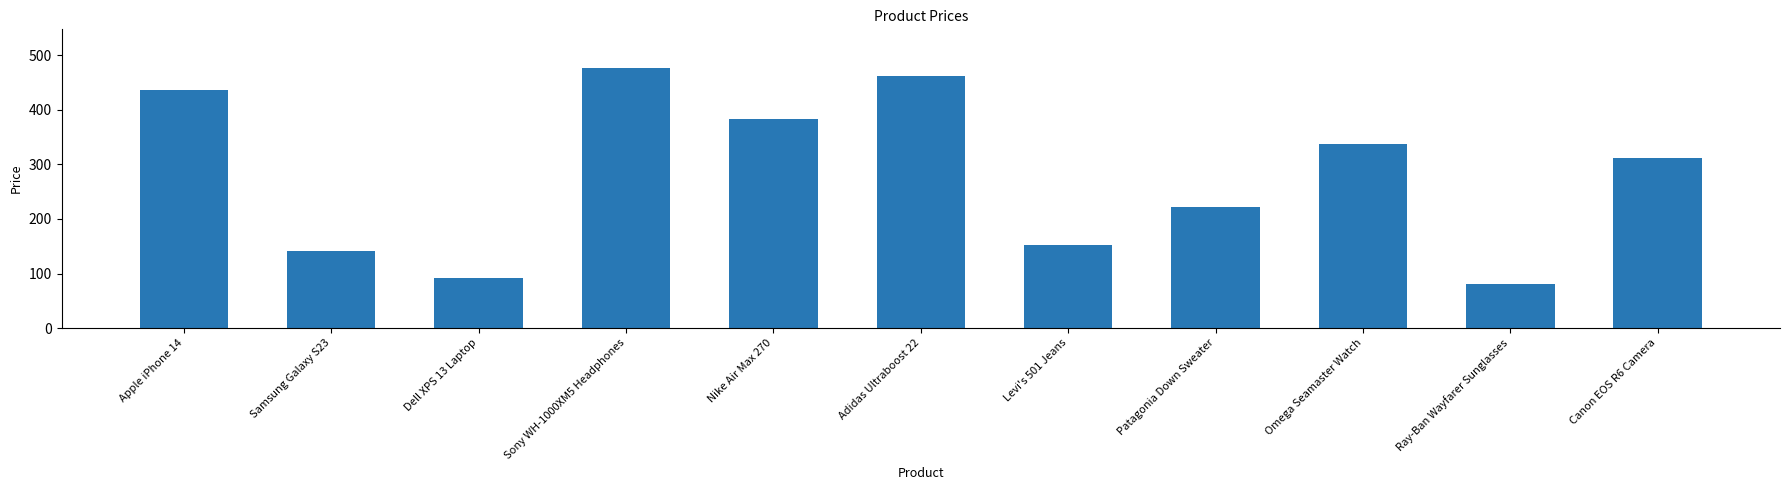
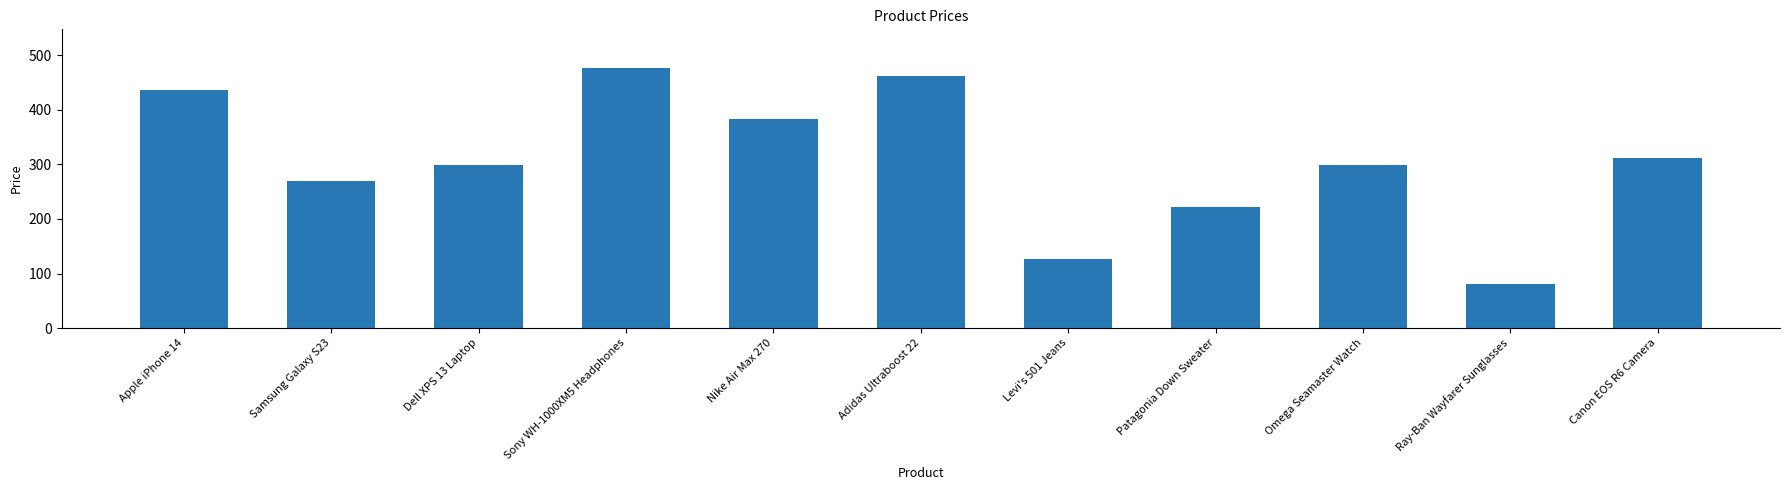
  {
    "Apple iPhone 14": 440,
-   "Samsung Galaxy S23": 140,
-   "Dell XPS 13 Laptop": 90,
+   "Samsung Galaxy S23": 270,
+   "Dell XPS 13 Laptop": 300,
    "Sony WH-1000XM5 Headphones": 480,
    "Nike Air Max 270": 380,
    "Adidas Ultraboost 22": 460,
-   "Levi's 501 Jeans": 150,
+   "Levi's 501 Jeans": 130,
    "Patagonia Down Sweater": 220,
-   "Omega Seamaster Watch": 340,
+   "Omega Seamaster Watch": 300,
    "Ray-Ban Wayfarer Sunglasses": 80,
    "Canon EOS R6 Camera": 310
  }
